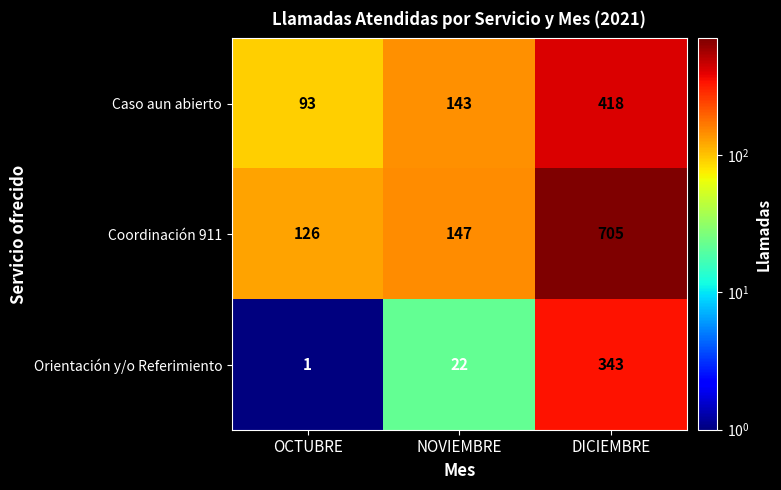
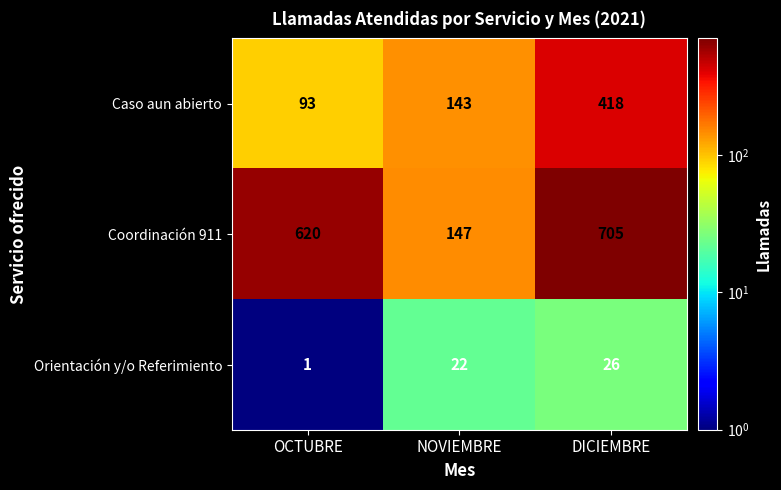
  {
    "Caso aun abierto": {
      "OCTUBRE": 93,
      "NOVIEMBRE": 143,
      "DICIEMBRE": 418
    },
    "Coordinación 911": {
-     "OCTUBRE": 126,
+     "OCTUBRE": 620,
      "NOVIEMBRE": 147,
      "DICIEMBRE": 705
    },
    "Orientación y/o Referimiento": {
      "OCTUBRE": 1,
      "NOVIEMBRE": 22,
-     "DICIEMBRE": 343
+     "DICIEMBRE": 26
    }
  }
